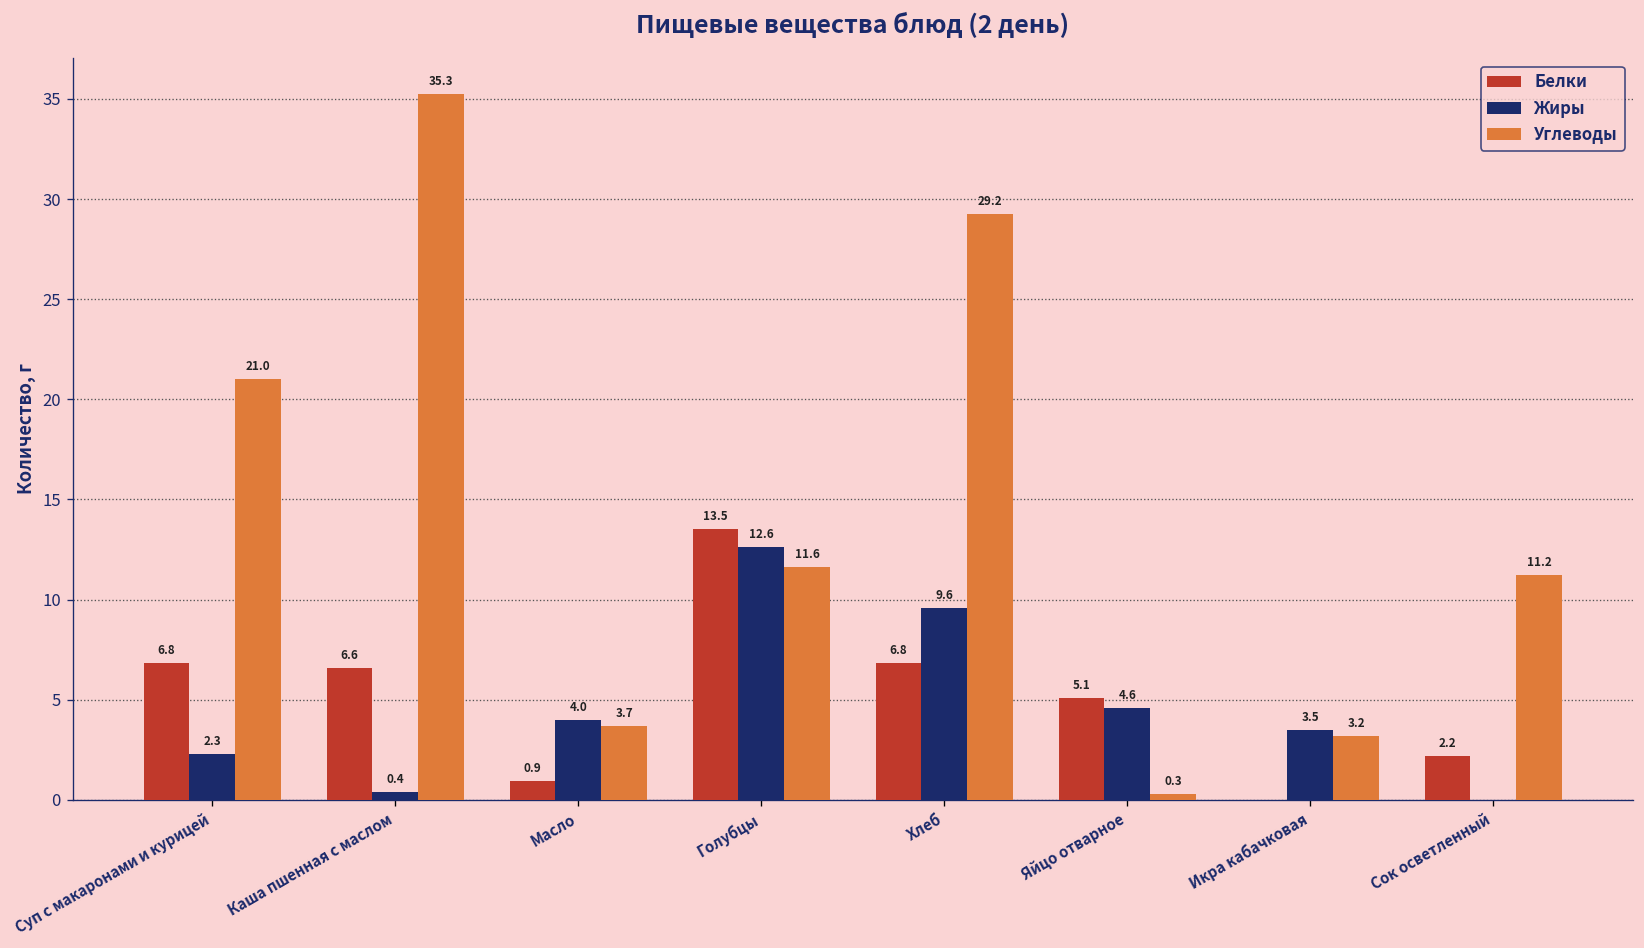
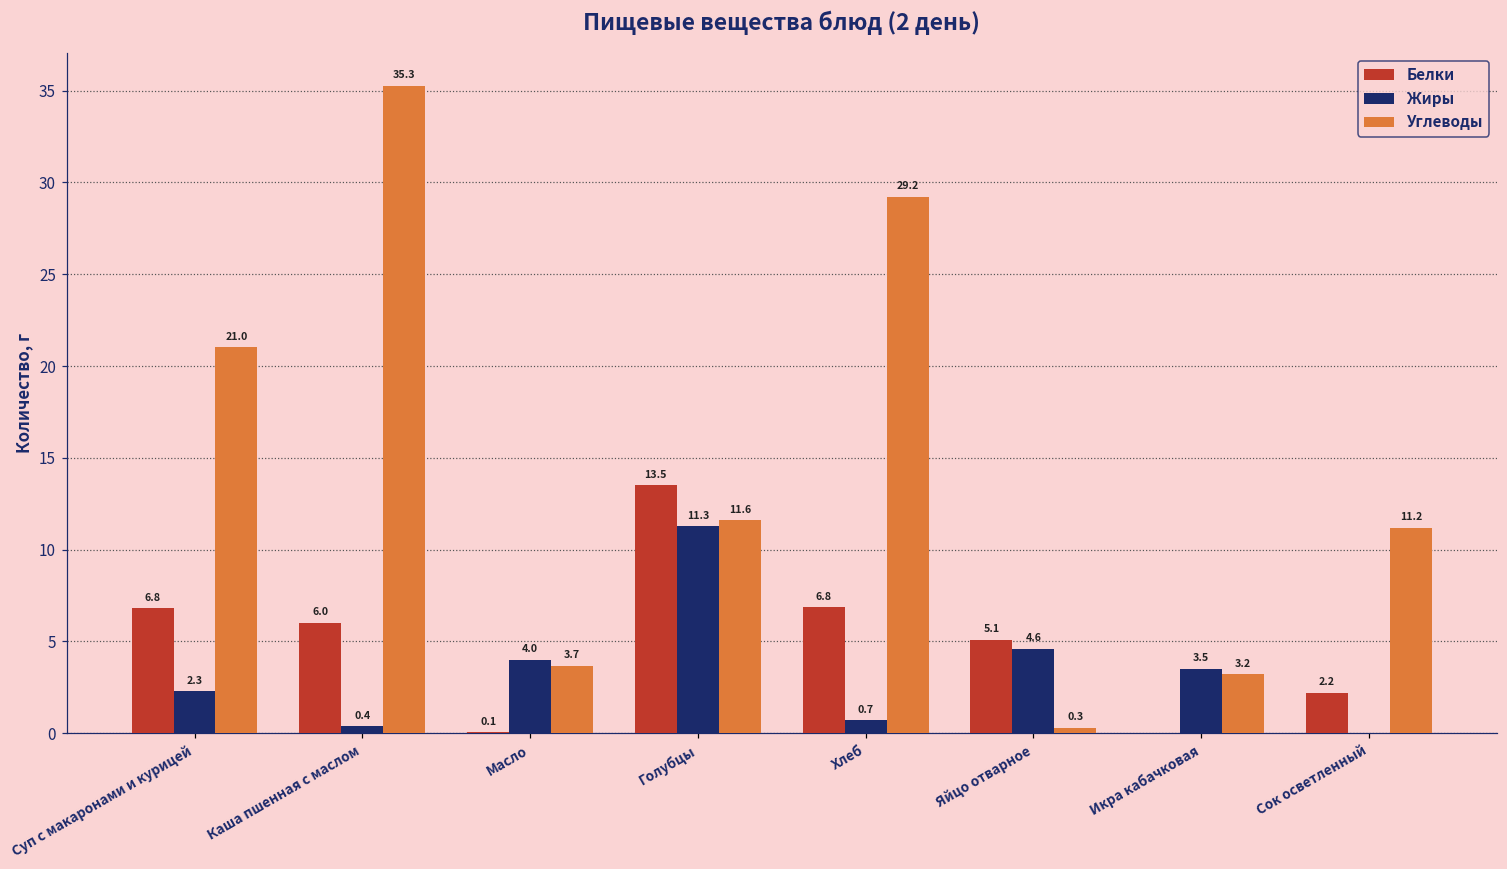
  {
    "Белки": {
      "Суп с макаронами и курицей": 6.8,
-     "Каша пшенная с маслом": 6.6,
-     "Масло": 0.9,
+     "Каша пшенная с маслом": 6.0,
+     "Масло": 0.1,
      "Голубцы": 13.5,
      "Хлеб": 6.8,
      "Яйцо отварное": 5.1,
      "Сок осветленный": 2.2
    },
    "Жиры": {
      "Суп с макаронами и курицей": 2.3,
      "Каша пшенная с маслом": 0.4,
      "Масло": 4.0,
-     "Голубцы": 12.6,
-     "Хлеб": 9.6,
+     "Голубцы": 11.3,
+     "Хлеб": 0.7,
      "Яйцо отварное": 4.6,
      "Икра кабачковая": 3.5
    },
    "Углеводы": {
      "Суп с макаронами и курицей": 21.0,
      "Каша пшенная с маслом": 35.3,
      "Масло": 3.7,
      "Голубцы": 11.6,
      "Хлеб": 29.2,
      "Яйцо отварное": 0.3,
      "Икра кабачковая": 3.2,
      "Сок осветленный": 11.2
    }
  }
